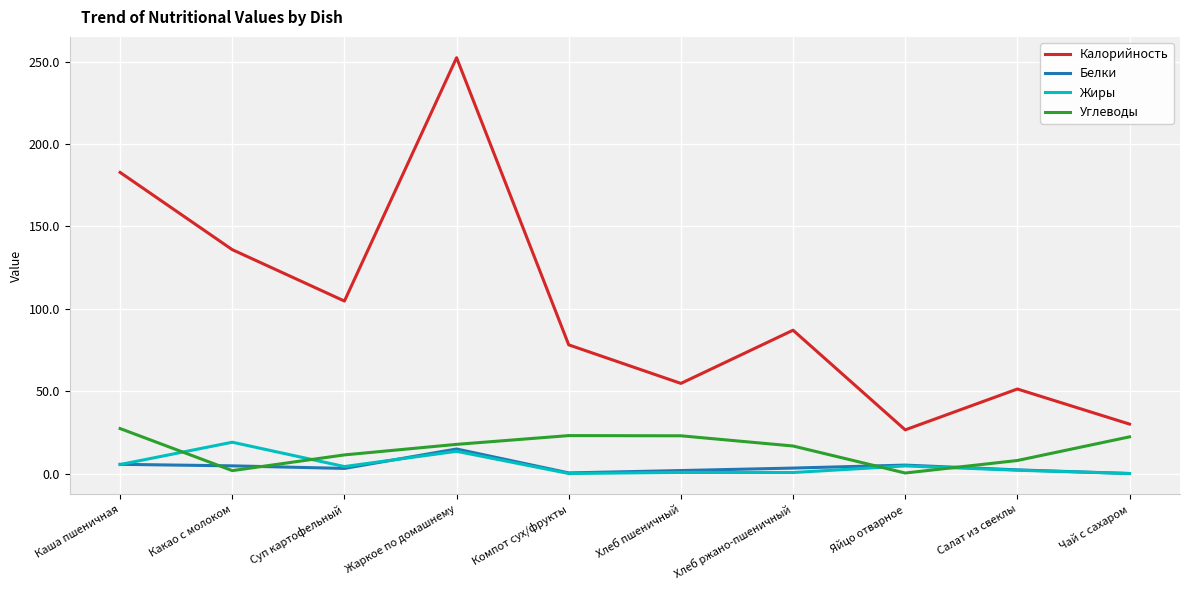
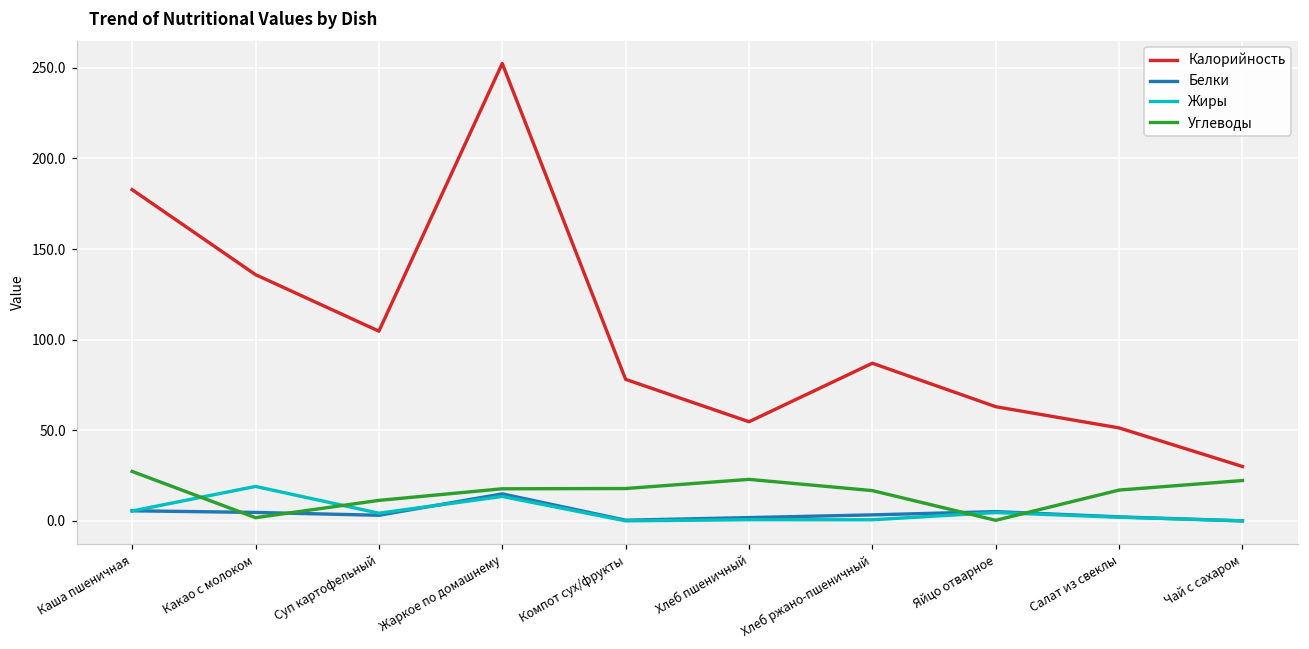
  {
    "Калорийность": {
      "Каша пшеничная": 183,
      "Какао с молоком": 136,
      "Суп картофельный": 105,
      "Жаркое по домашнему": 252,
      "Компот сух/фрукты": 78,
      "Хлеб пшеничный": 55,
      "Хлеб ржано-пшеничный": 87,
-     "Яйцо отварное": 27,
+     "Яйцо отварное": 63,
      "Салат из свеклы": 51,
      "Чай с сахаром": 30
    },
    "Белки": {
      "Какао с молоком": 5,
      "Хлеб ржано-пшеничный": 3
    },
    "Жиры": {
      "Какао с молоком": 19,
      "Хлеб ржано-пшеничный": 1
    },
    "Углеводы": {
      "Каша пшеничная": 27,
      "Какао с молоком": 2,
      "Суп картофельный": 11,
      "Жаркое по домашнему": 18,
-     "Компот сух/фрукты": 23,
+     "Компот сух/фрукты": 18,
      "Хлеб пшеничный": 23,
      "Хлеб ржано-пшеничный": 17,
      "Яйцо отварное": 0,
-     "Салат из свеклы": 8,
+     "Салат из свеклы": 17,
      "Чай с сахаром": 22
    }
  }
